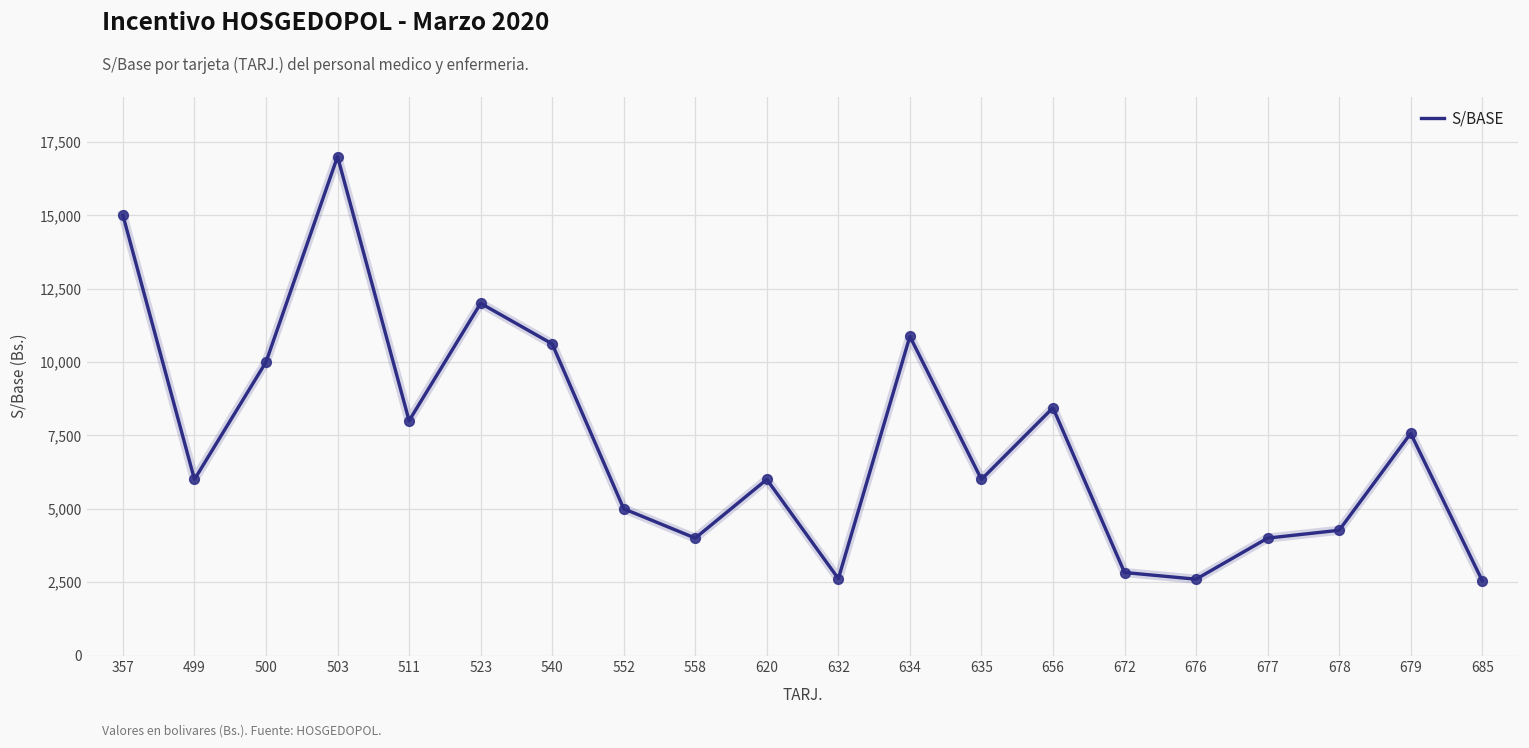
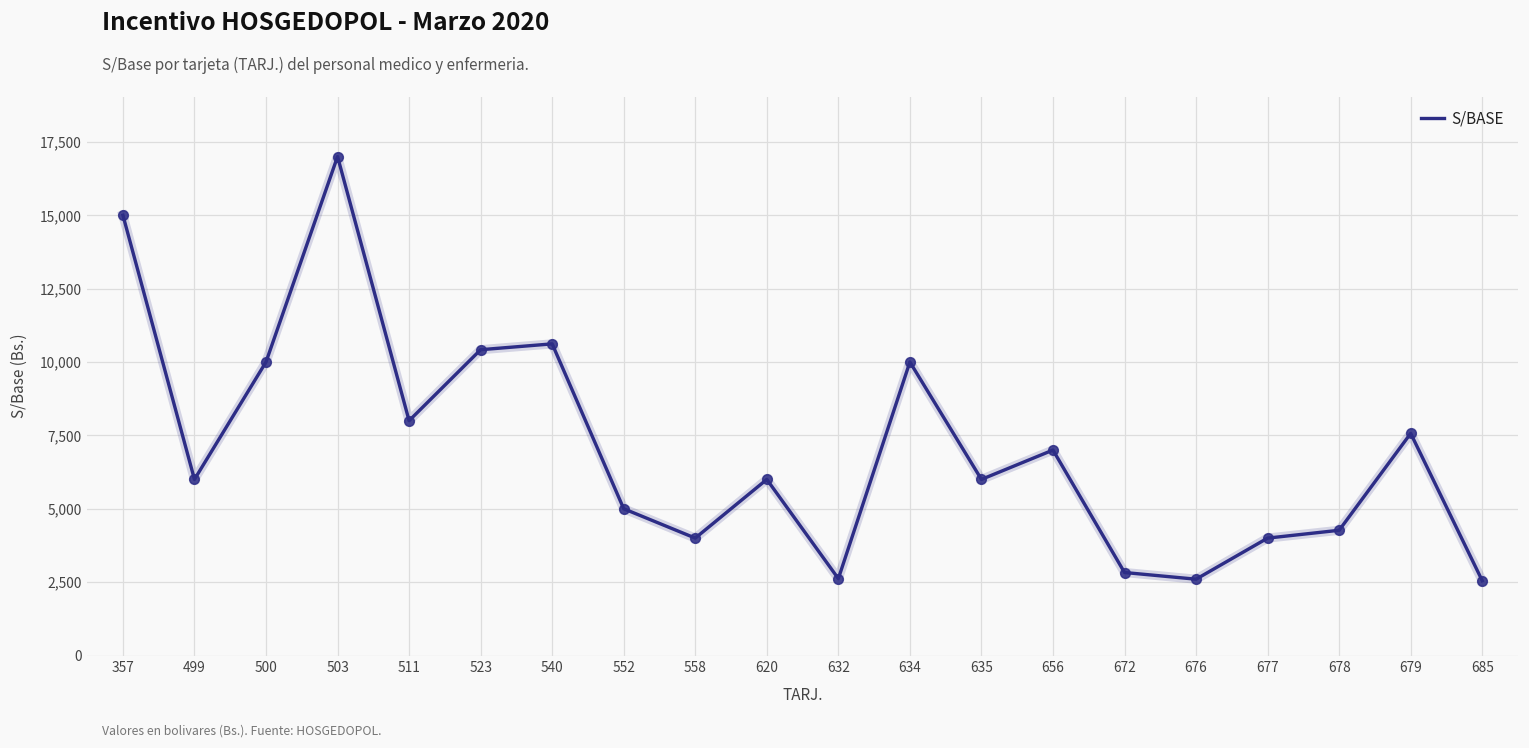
  {
    "357": "15,000",
    "499": "6,000",
    "500": "10,000",
    "503": "17,000",
    "511": "8,000",
-   "523": "12,000",
+   "523": "10,400",
    "540": "10,600",
    "552": "5,000",
    "558": "4,000",
    "620": "6,000",
    "632": "2,600",
-   "634": "10,900",
+   "634": "10,000",
    "635": "6,000",
-   "656": "8,400",
+   "656": "7,000",
    "672": "2,800",
    "676": "2,600",
    "677": "4,000",
    "678": "4,300",
    "679": "7,600",
    "685": "2,600"
  }
